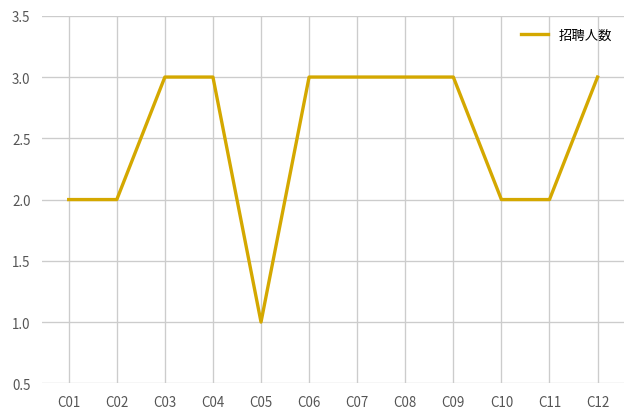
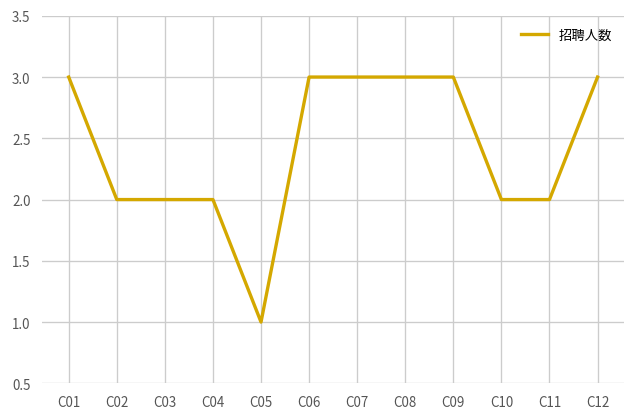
  {
-   "C01": 2,
+   "C01": 3,
    "C02": 2,
-   "C03": 3,
-   "C04": 3,
+   "C03": 2,
+   "C04": 2,
    "C05": 1,
    "C06": 3,
    "C07": 3,
    "C08": 3,
    "C09": 3,
    "C10": 2,
    "C11": 2,
    "C12": 3
  }
